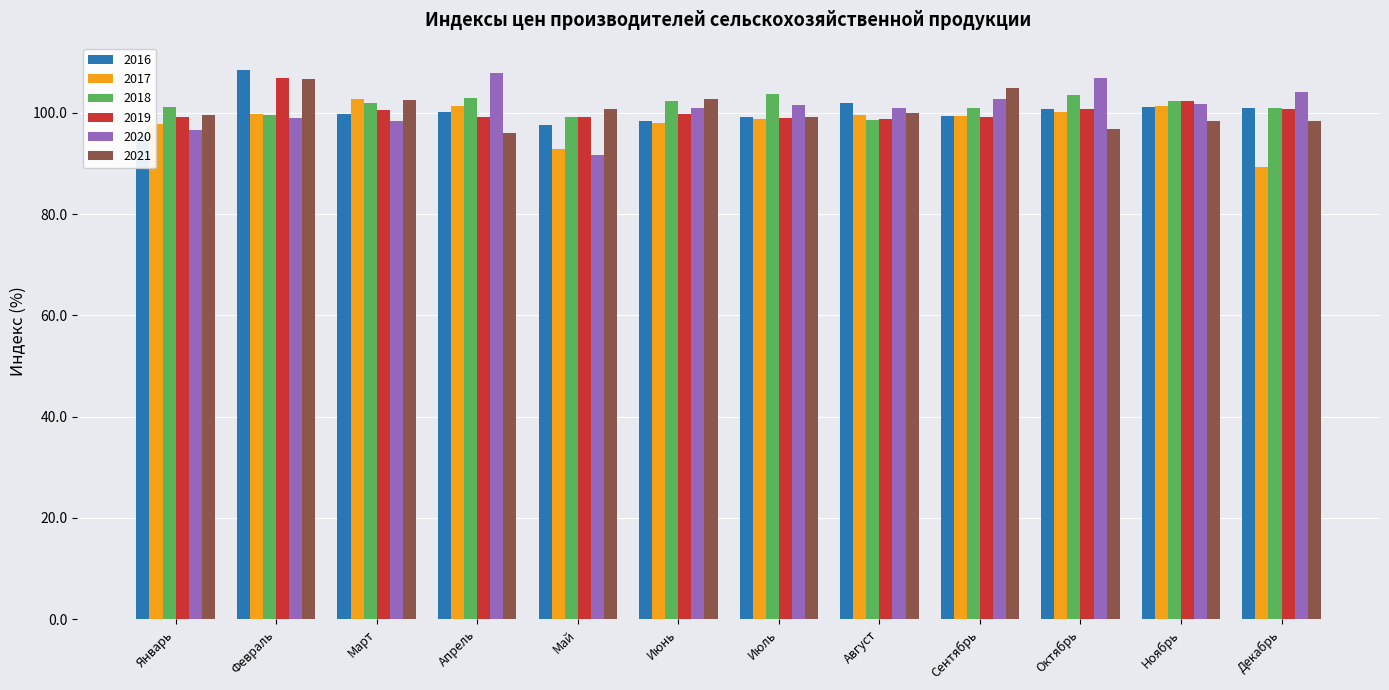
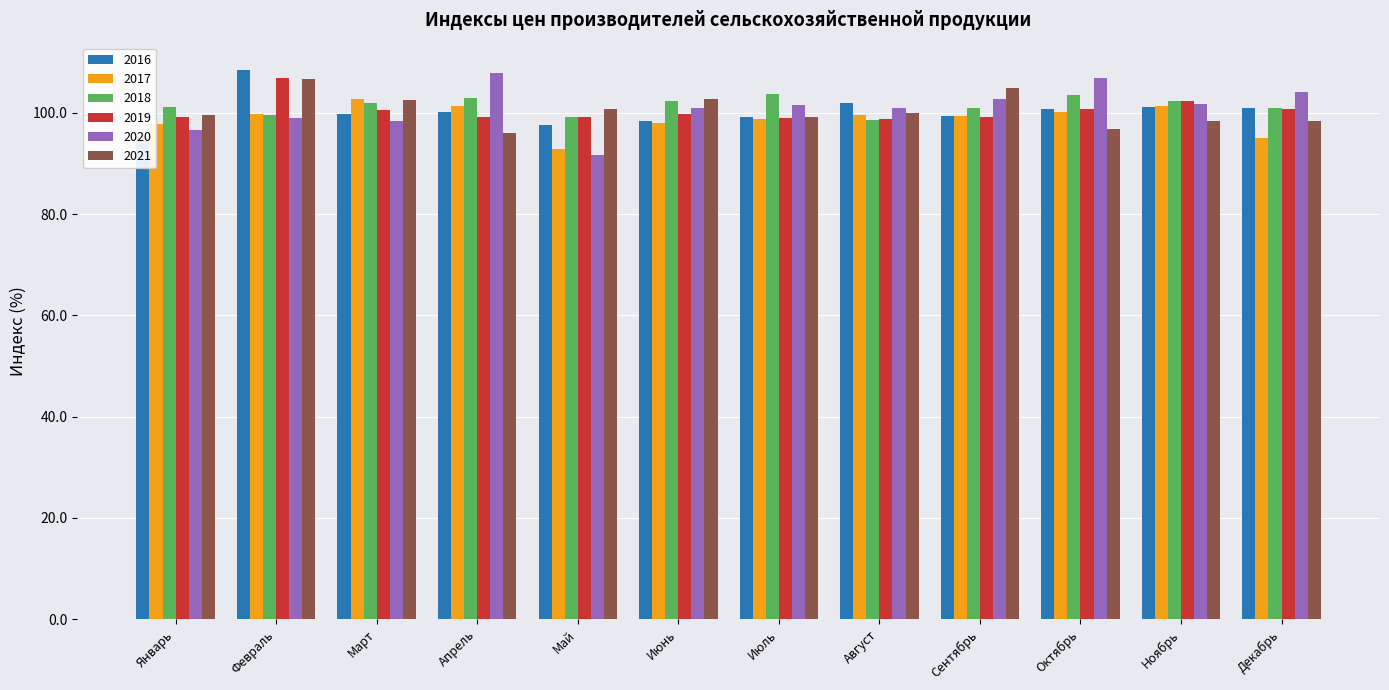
  {
    "2016": {
      "Февраль": 108,
      "Март": 100,
      "Апрель": 100,
      "Май": 98,
      "Июнь": 98,
      "Июль": 99,
      "Август": 102,
      "Сентябрь": 99,
      "Октябрь": 101,
      "Ноябрь": 101,
      "Декабрь": 101
    },
    "2017": {
      "Февраль": 100,
      "Март": 103,
      "Апрель": 101,
      "Май": 93,
      "Июнь": 98,
      "Июль": 99,
      "Август": 100,
      "Сентябрь": 99,
      "Октябрь": 100,
      "Ноябрь": 101,
-     "Декабрь": 89
+     "Декабрь": 95
    },
    "2018": {
      "Январь": 101,
      "Февраль": 100,
      "Март": 102,
      "Апрель": 103,
      "Май": 99,
      "Июнь": 102,
      "Июль": 104,
      "Август": 99,
      "Сентябрь": 101,
      "Октябрь": 103,
      "Ноябрь": 102,
      "Декабрь": 101
    },
    "2019": {
      "Январь": 99,
      "Февраль": 107,
      "Март": 101,
      "Апрель": 99,
      "Май": 99,
      "Июнь": 100,
      "Июль": 99,
      "Август": 99,
      "Сентябрь": 99,
      "Октябрь": 101,
      "Ноябрь": 102,
      "Декабрь": 101
    },
    "2020": {
      "Январь": 97,
      "Февраль": 99,
      "Март": 98,
      "Апрель": 108,
      "Май": 92,
      "Июнь": 101,
      "Июль": 102,
      "Август": 101,
      "Сентябрь": 103,
      "Октябрь": 107,
      "Ноябрь": 102,
      "Декабрь": 104
    },
    "2021": {
      "Январь": 100,
      "Февраль": 107,
      "Март": 103,
      "Апрель": 96,
      "Май": 101,
      "Июнь": 103,
      "Июль": 99,
      "Август": 100,
      "Сентябрь": 105,
      "Октябрь": 97,
      "Ноябрь": 98,
      "Декабрь": 98
    }
  }
